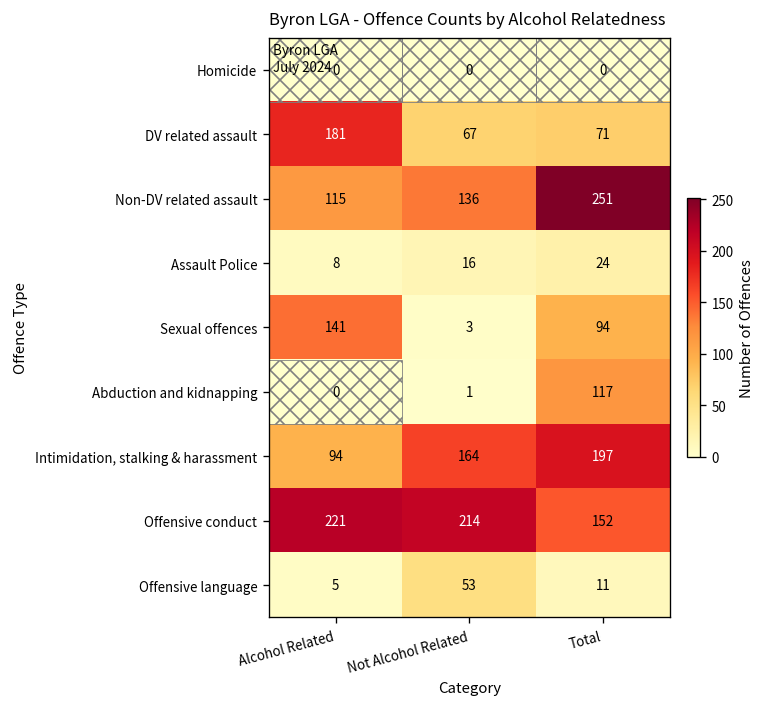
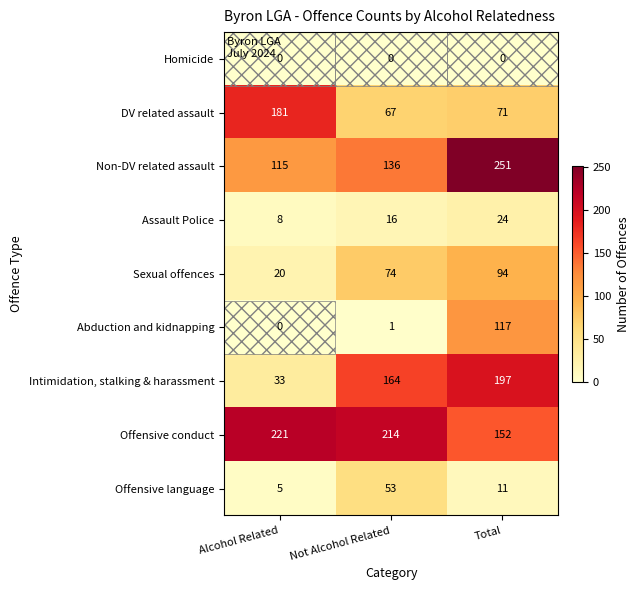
  {
    "Homicide": {
      "Alcohol Related": 2024,
      "Not Alcohol Related": 0,
      "Total": 0
    },
    "DV related assault": {
      "Alcohol Related": 181,
      "Not Alcohol Related": 67,
      "Total": 71
    },
    "Non-DV related assault": {
      "Alcohol Related": 115,
      "Not Alcohol Related": 136,
      "Total": 251
    },
    "Assault Police": {
      "Alcohol Related": 8,
      "Not Alcohol Related": 16,
      "Total": 24
    },
    "Sexual offences": {
-     "Alcohol Related": 141,
-     "Not Alcohol Related": 3,
+     "Alcohol Related": 20,
+     "Not Alcohol Related": 74,
      "Total": 94
    },
    "Abduction and kidnapping": {
      "Alcohol Related": 0,
      "Not Alcohol Related": 1,
      "Total": 117
    },
    "Intimidation, stalking & harassment": {
-     "Alcohol Related": 94,
+     "Alcohol Related": 33,
      "Not Alcohol Related": 164,
      "Total": 197
    },
    "Offensive conduct": {
      "Alcohol Related": 221,
      "Not Alcohol Related": 214,
      "Total": 152
    },
    "Offensive language": {
      "Alcohol Related": 5,
      "Not Alcohol Related": 53,
      "Total": 11
    }
  }
